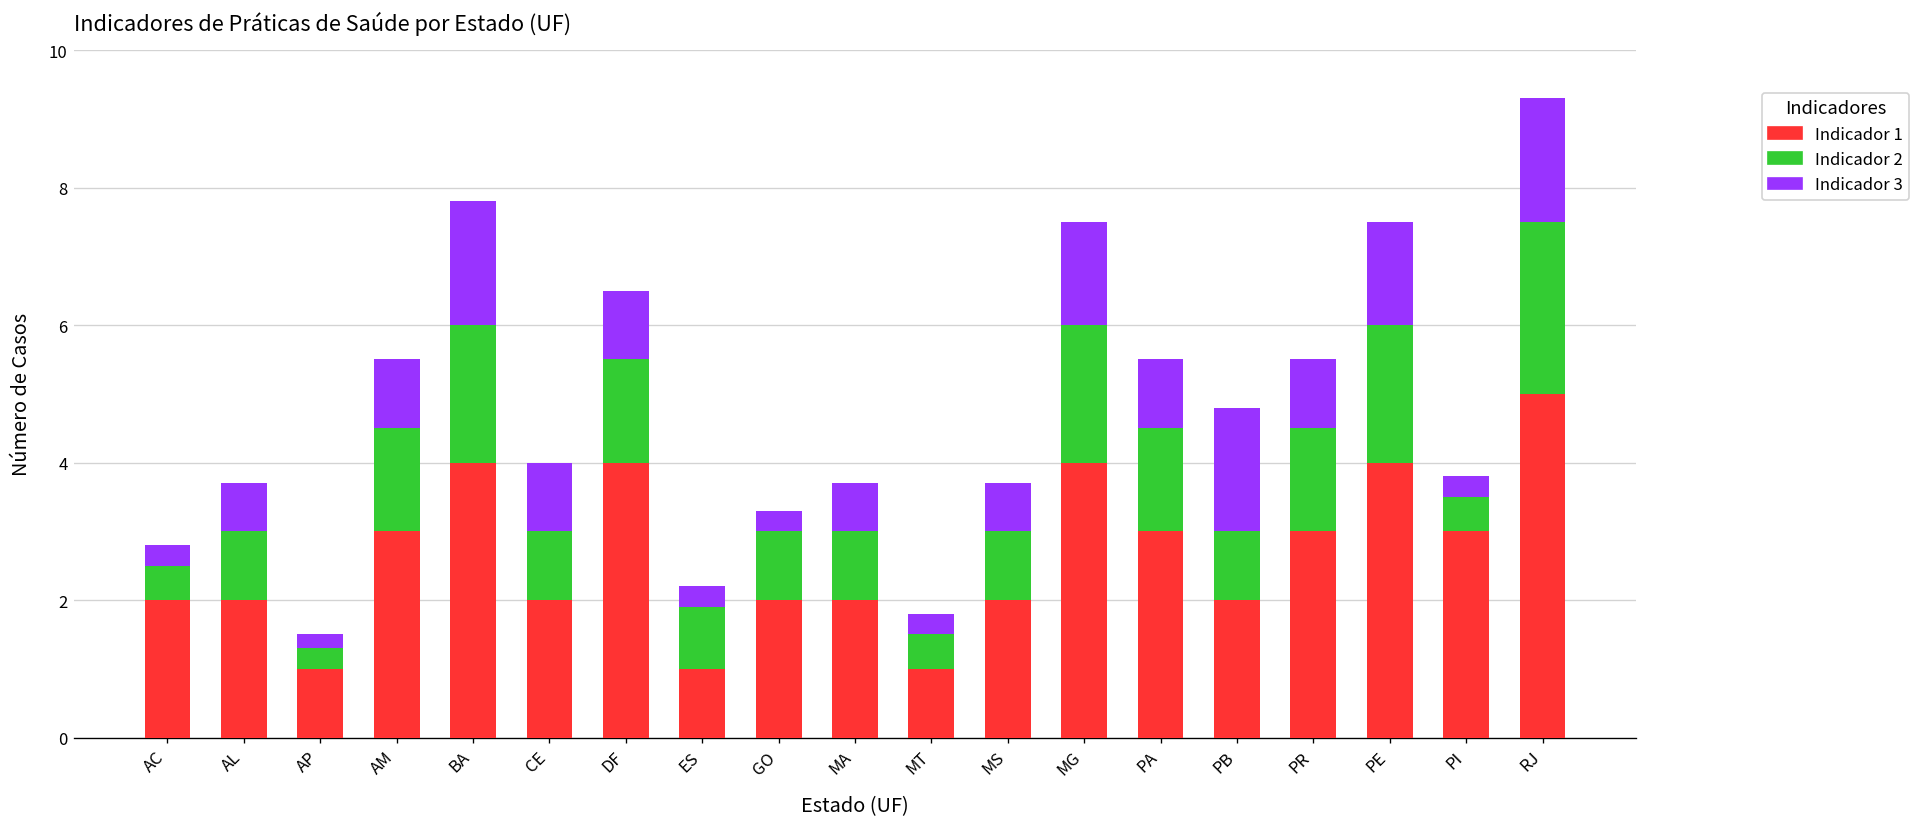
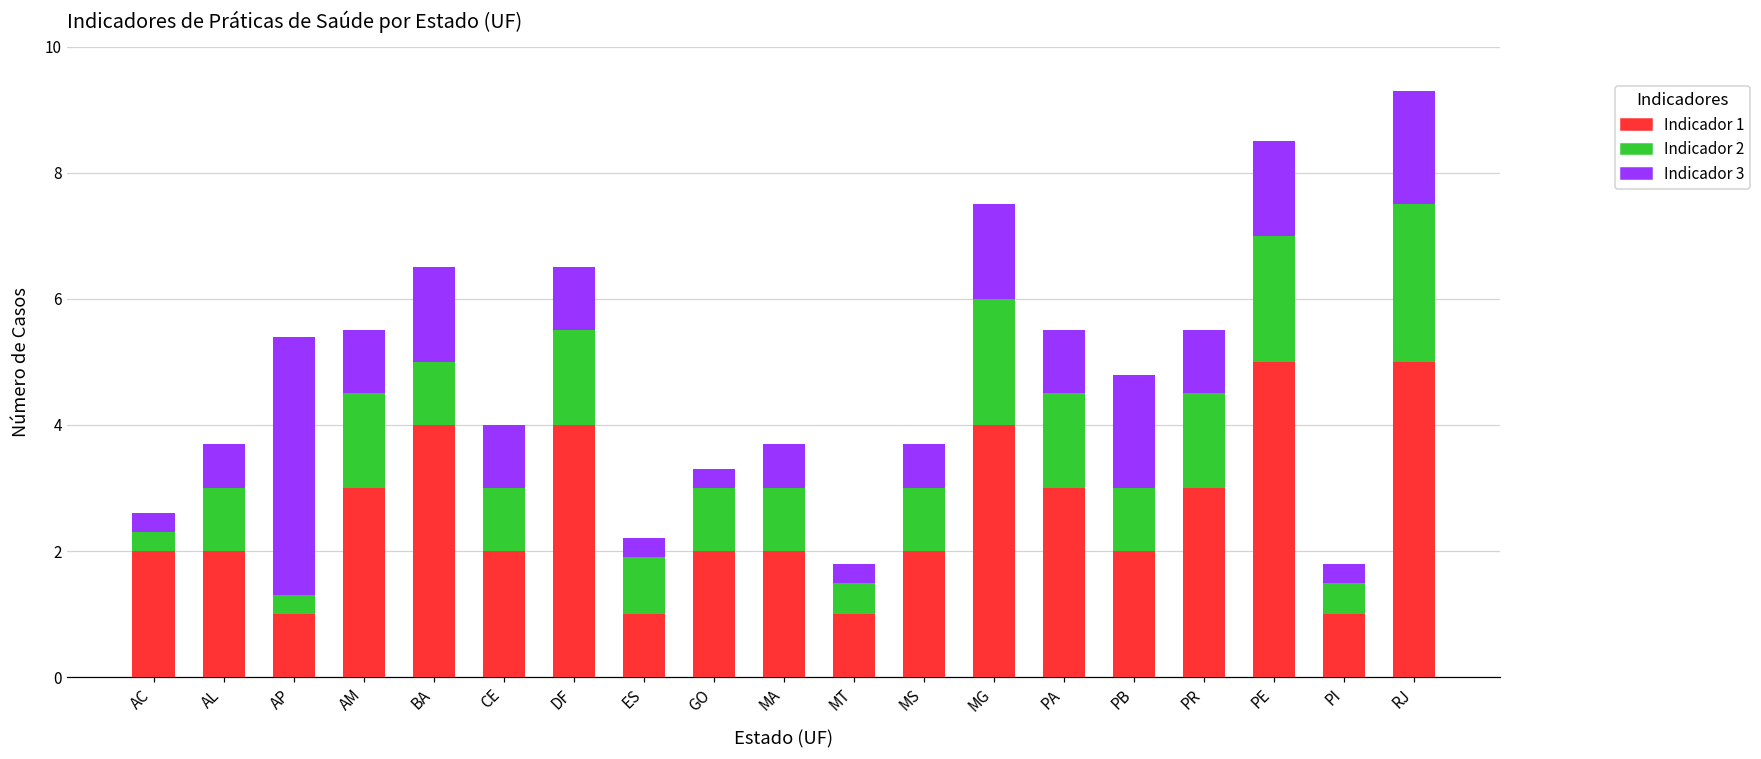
  {
    "Indicador 1": {
      "AC": 2,
      "AL": 2,
      "AP": 1,
      "AM": 3,
      "BA": 4,
      "CE": 2,
      "DF": 4,
      "ES": 1,
      "GO": 2,
      "MA": 2,
      "MT": 1,
      "MS": 2,
      "MG": 4,
      "PA": 3,
      "PB": 2,
      "PR": 3,
-     "PE": 4,
-     "PI": 3,
+     "PE": 5,
+     "PI": 1,
      "RJ": 5
    },
    "Indicador 2": {
-     "AC": 0.5,
+     "AC": 0.3,
      "AL": 1.0,
      "AP": 0.3,
      "AM": 1.5,
-     "BA": 2,
+     "BA": 1,
      "CE": 1.0,
      "DF": 1.5,
      "ES": 0.9,
      "GO": 1.0,
      "MA": 1.0,
      "MT": 0.5,
      "MS": 1.0,
      "MG": 2.0,
      "PA": 1.5,
      "PB": 1.0,
      "PR": 1.5,
      "PE": 2.0,
      "PI": 0.5,
      "RJ": 2.5
    },
    "Indicador 3": {
      "AC": 0.3,
      "AL": 0.7,
-     "AP": 0.2,
+     "AP": 4.1,
      "AM": 1.0,
-     "BA": 1.8,
+     "BA": 1.5,
      "CE": 1.0,
      "DF": 1.0,
      "ES": 0.3,
      "GO": 0.3,
      "MA": 0.7,
      "MT": 0.3,
      "MS": 0.7,
      "MG": 1.5,
      "PA": 1.0,
      "PB": 1.8,
      "PR": 1.0,
      "PE": 1.5,
      "PI": 0.3,
      "RJ": 1.8
    }
  }
